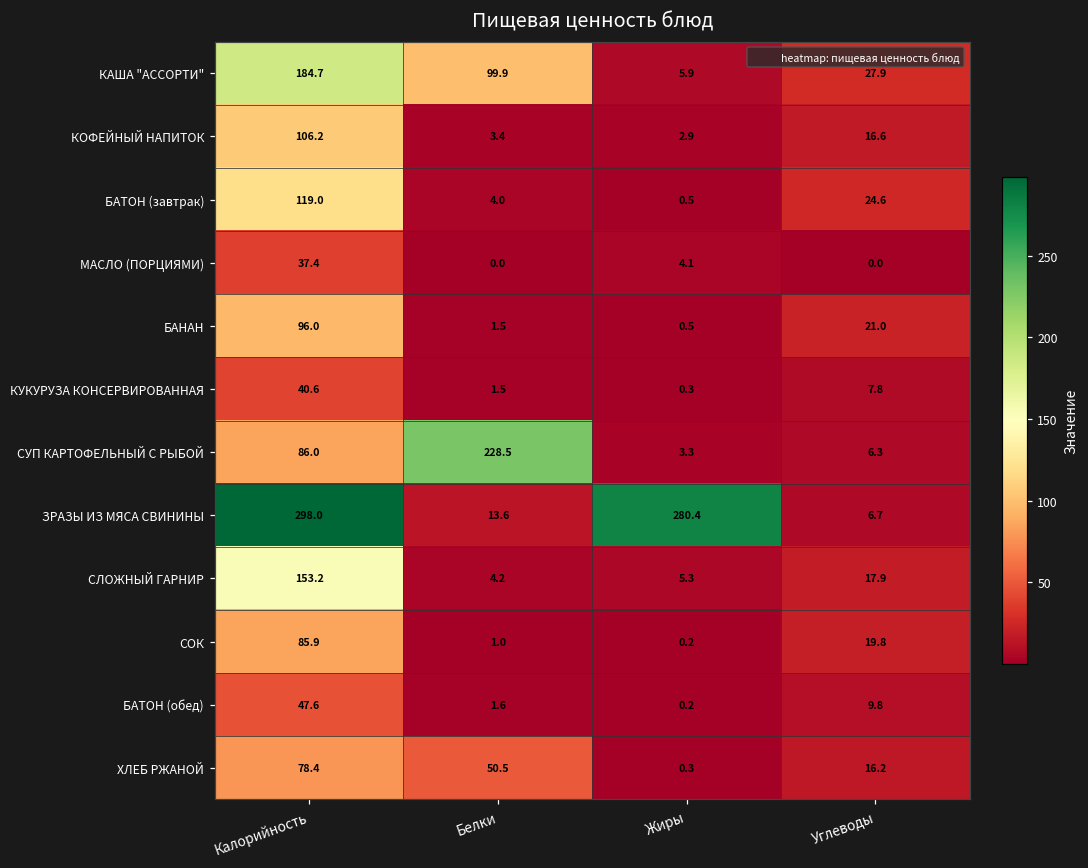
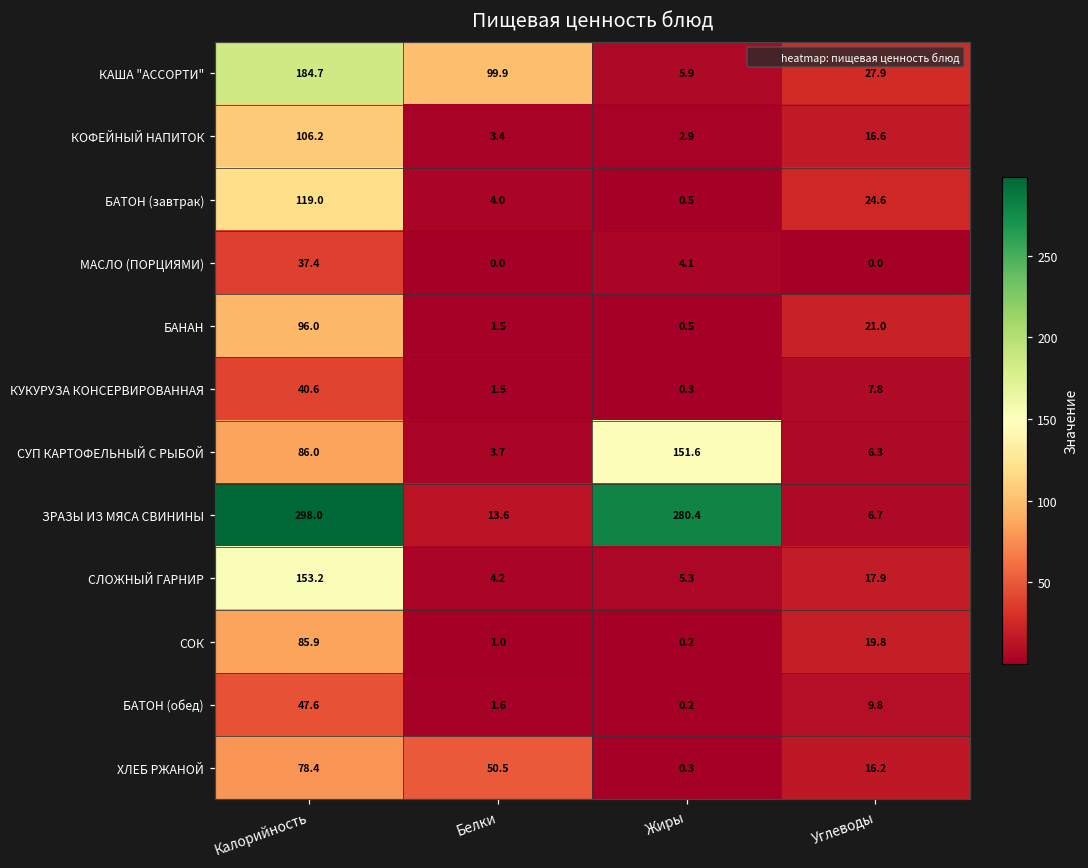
  {
    "КАША \"АССОРТИ\"": {
      "Калорийность": 184.7,
      "Белки": 99.9,
      "Жиры": 5.9
    },
    "КОФЕЙНЫЙ НАПИТОК": {
      "Калорийность": 106.2,
      "Белки": 3.4,
      "Жиры": 2.9,
      "Углеводы": 16.6
    },
    "БАТОН (завтрак)": {
      "Калорийность": 119.0,
      "Белки": 4.0,
      "Жиры": 0.5,
      "Углеводы": 24.6
    },
    "МАСЛО (ПОРЦИЯМИ)": {
      "Калорийность": 37.4,
      "Белки": 0.0,
      "Жиры": 4.1,
      "Углеводы": 0.0
    },
    "БАНАН": {
      "Калорийность": 96.0,
      "Белки": 1.5,
      "Жиры": 0.5,
      "Углеводы": 21.0
    },
    "КУКУРУЗА КОНСЕРВИРОВАННАЯ": {
      "Калорийность": 40.6,
      "Белки": 1.5,
      "Жиры": 0.3,
      "Углеводы": 7.8
    },
    "СУП КАРТОФЕЛЬНЫЙ С РЫБОЙ": {
      "Калорийность": 86.0,
-     "Белки": 228.5,
-     "Жиры": 3.3,
+     "Белки": 3.7,
+     "Жиры": 151.6,
      "Углеводы": 6.3
    },
    "ЗРАЗЫ ИЗ МЯСА СВИНИНЫ": {
      "Калорийность": 298.0,
      "Белки": 13.6,
      "Жиры": 280.4,
      "Углеводы": 6.7
    },
    "СЛОЖНЫЙ ГАРНИР": {
      "Калорийность": 153.2,
      "Белки": 4.2,
      "Жиры": 5.3,
      "Углеводы": 17.9
    },
    "СОК": {
      "Калорийность": 85.9,
      "Белки": 1.0,
      "Жиры": 0.2,
      "Углеводы": 19.8
    },
    "БАТОН (обед)": {
      "Калорийность": 47.6,
      "Белки": 1.6,
      "Жиры": 0.2,
      "Углеводы": 9.8
    },
    "ХЛЕБ РЖАНОЙ": {
      "Калорийность": 78.4,
      "Белки": 50.5,
      "Жиры": 0.3,
      "Углеводы": 16.2
    }
  }
